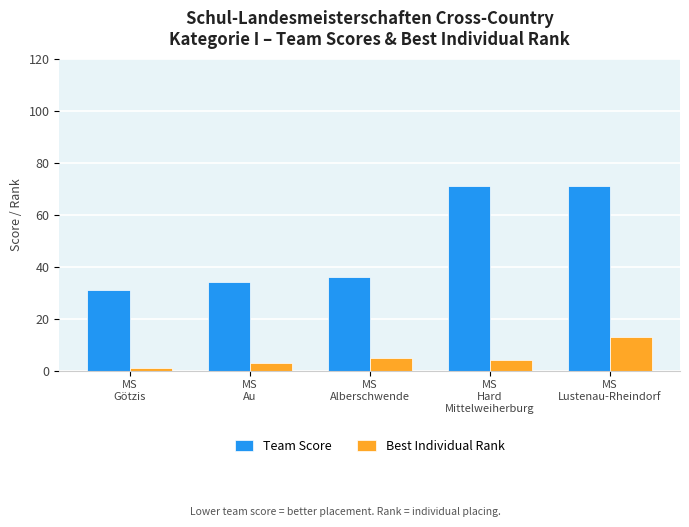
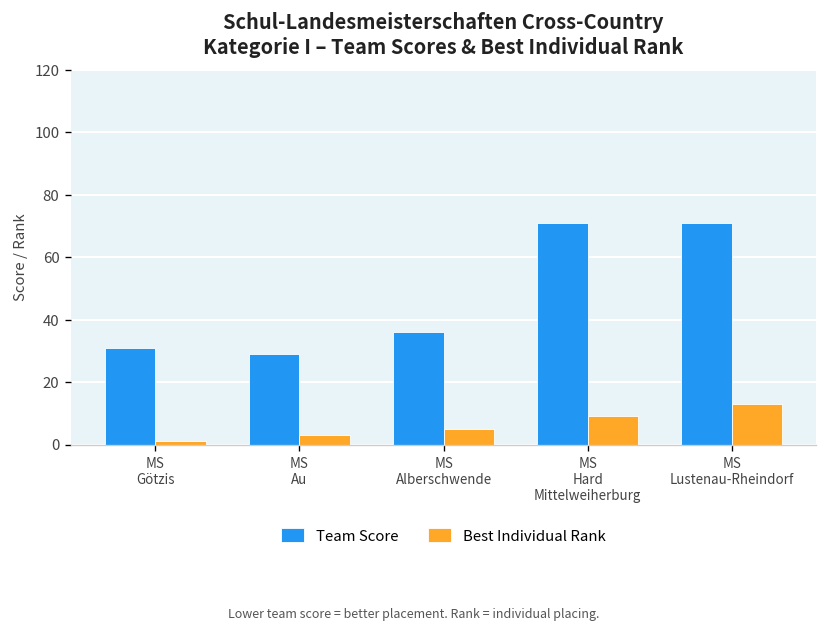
  {
    "Team Score": {
      "MS Götzis": 31,
-     "MS Au": 34,
+     "MS Au": 29,
      "MS Alberschwende": 36,
      "MS Hard Mittelweiherburg": 71,
      "MS Lustenau-Rheindorf": 71
    },
    "Best Individual Rank": {
      "MS Götzis": 1,
      "MS Au": 3,
      "MS Alberschwende": 5,
-     "MS Hard Mittelweiherburg": 4,
+     "MS Hard Mittelweiherburg": 9,
      "MS Lustenau-Rheindorf": 13
    }
  }
